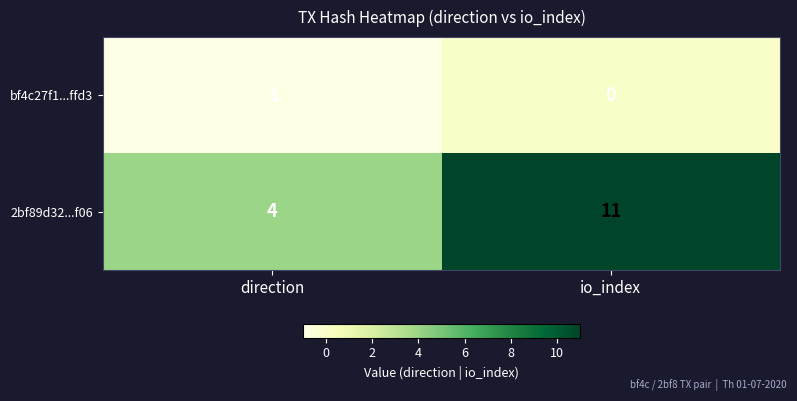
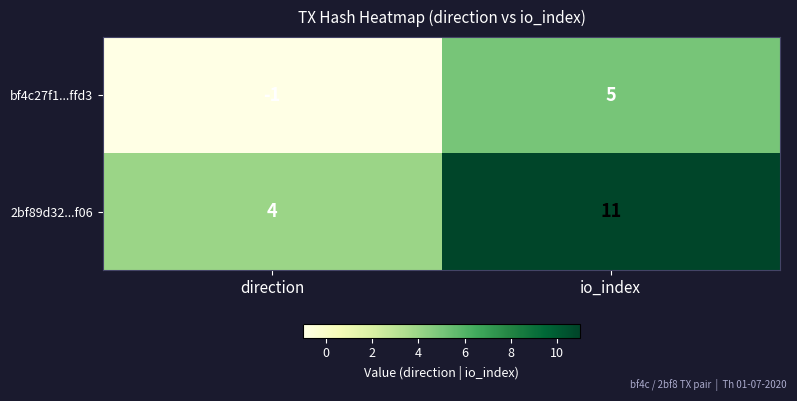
  {
    "bf4c27f1...ffd3": {
-     "io_index": 0
+     "io_index": 5
    },
    "2bf89d32...f06": {
      "direction": 4,
      "io_index": 11
    }
  }
